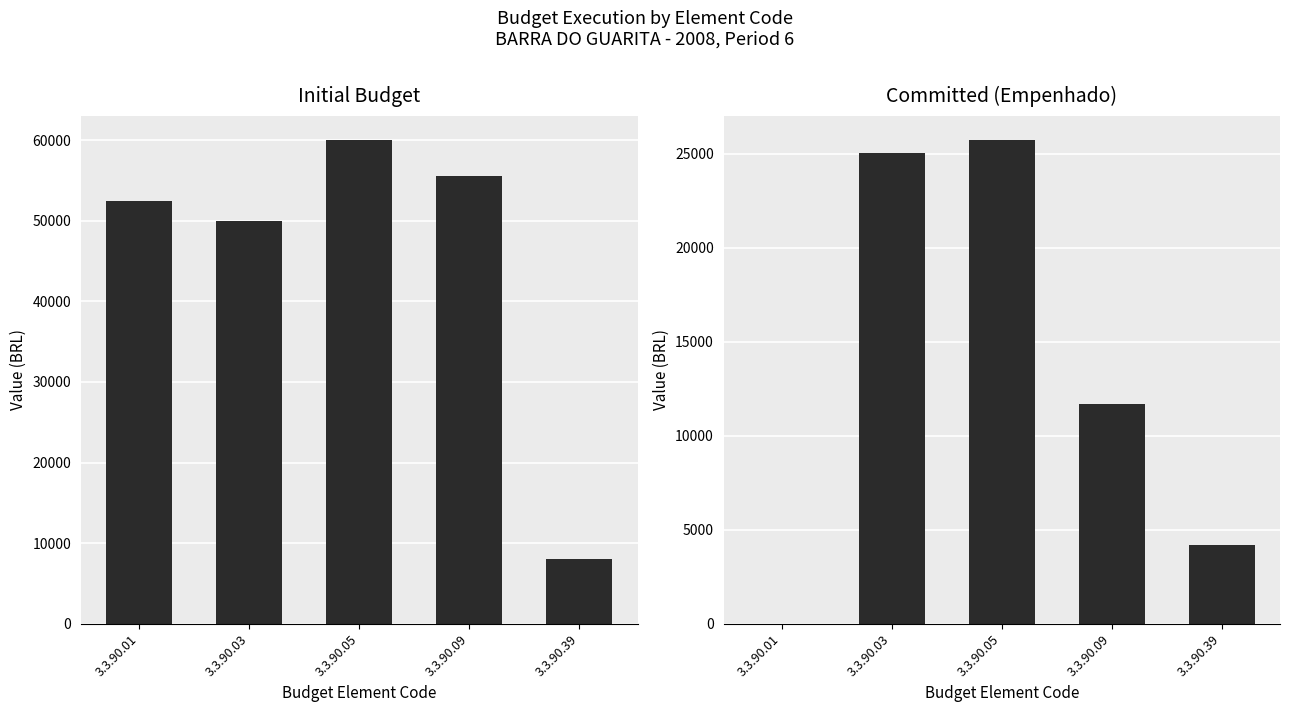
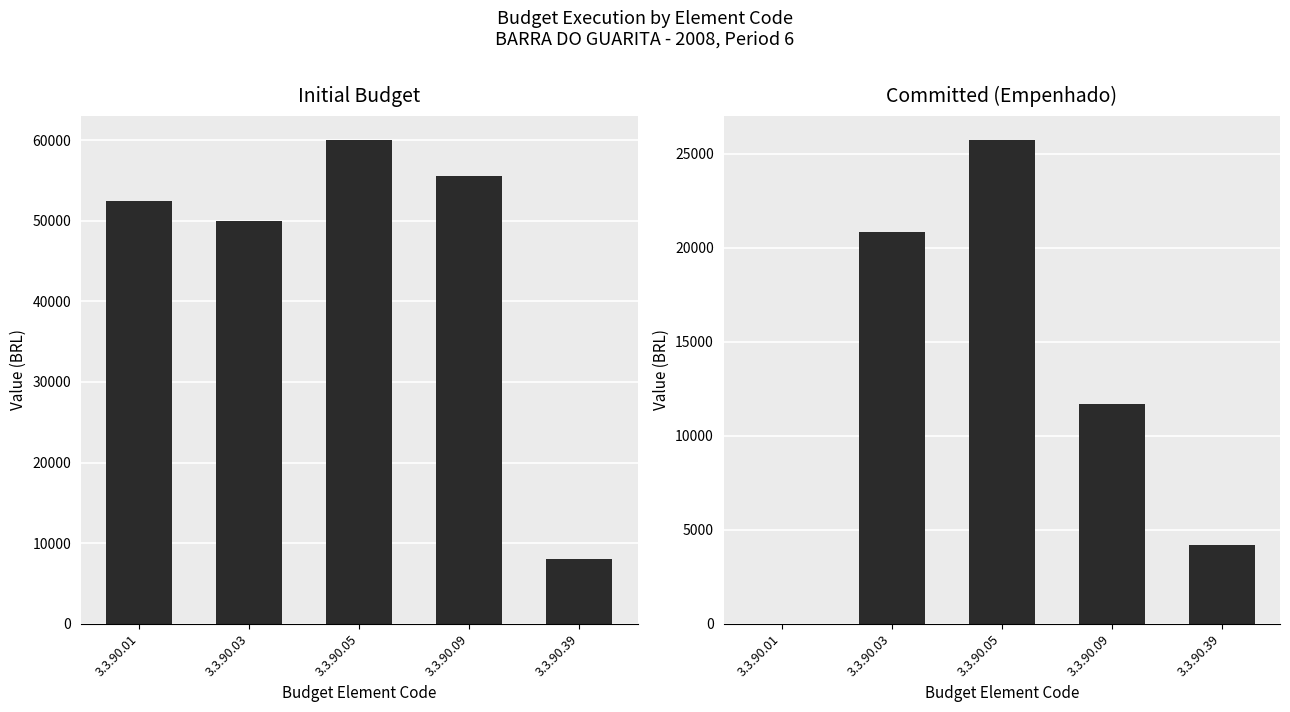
  {
    "Initial Budget": {
      "3.3.90.01": 52000,
      "3.3.90.03": 50000,
      "3.3.90.05": 60000,
      "3.3.90.09": 56000,
      "3.3.90.39": 8000
    },
    "Committed (Empenhado)": {
      "3.3.90.01": 0,
-     "3.3.90.03": 25000,
+     "3.3.90.03": 20800,
      "3.3.90.05": 25700,
      "3.3.90.09": 11700,
      "3.3.90.39": 4200
    }
  }
